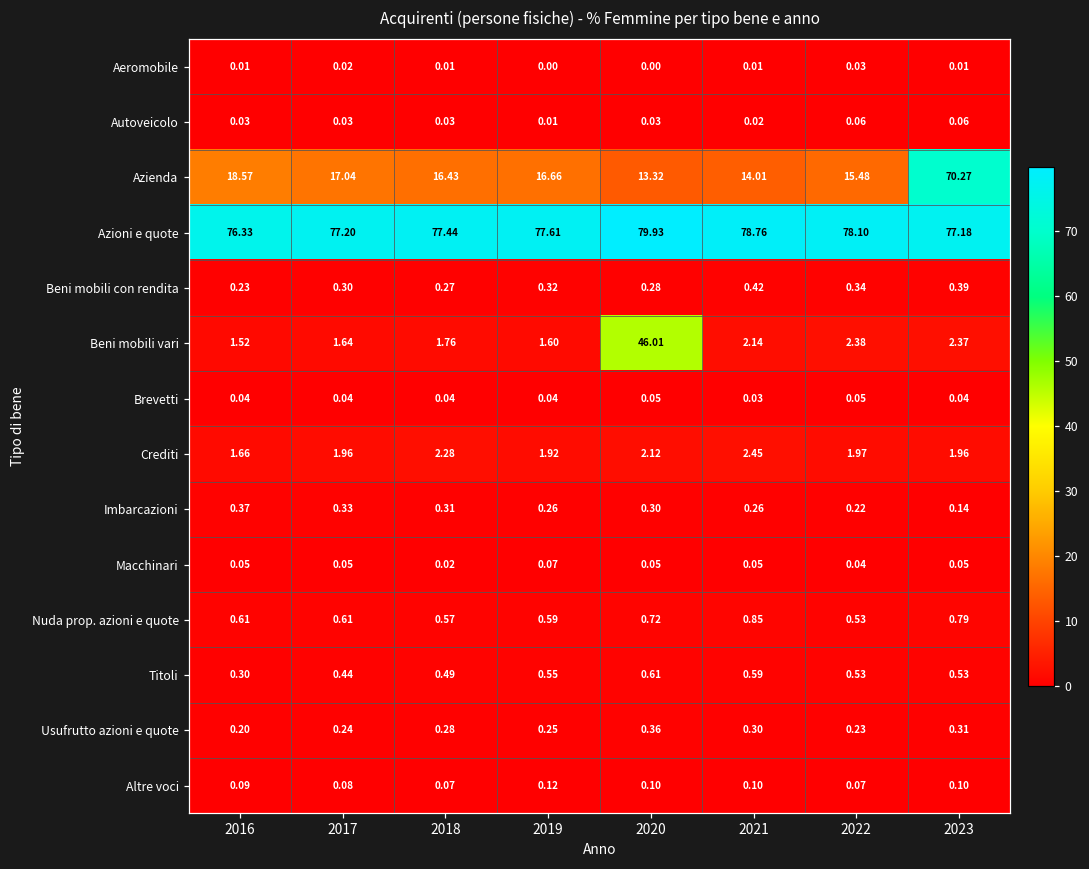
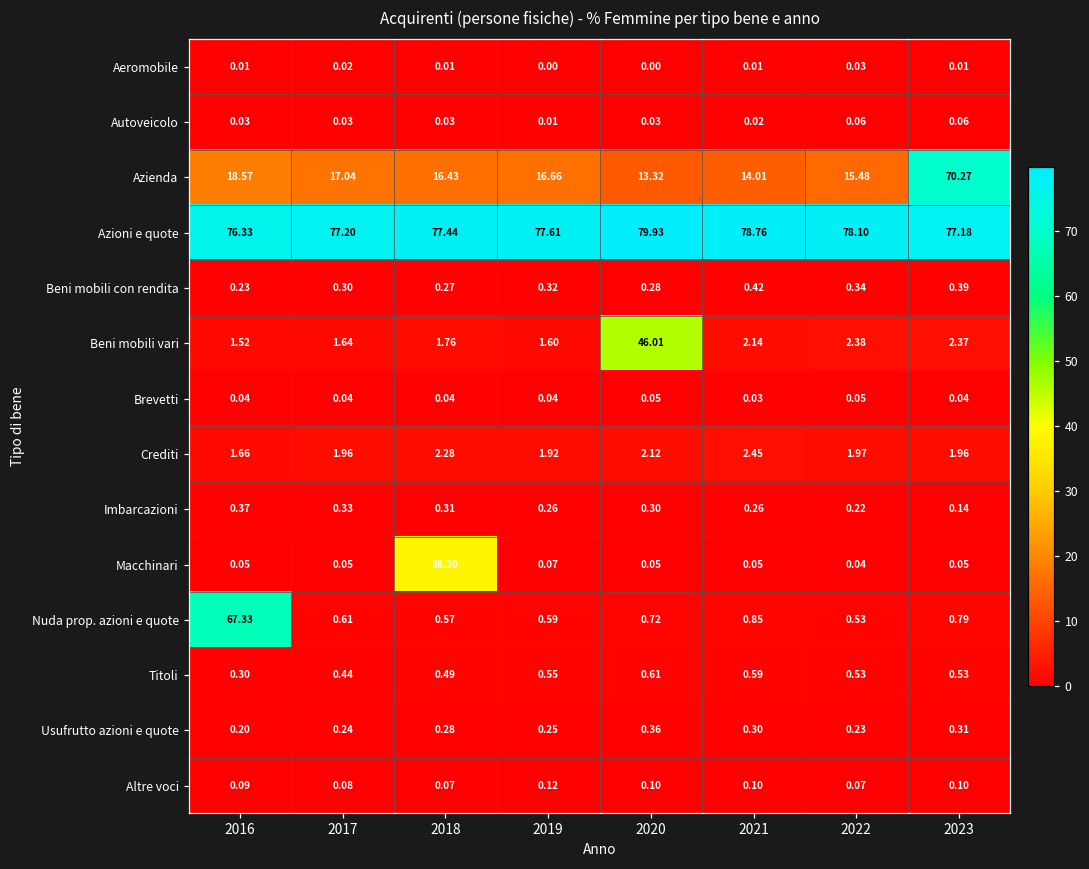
  {
    "Aeromobile": {
      "2016": 0.01,
      "2017": 0.02,
      "2018": 0.01,
      "2019": 0.00,
      "2020": 0.00,
      "2021": 0.01,
      "2022": 0.03,
      "2023": 0.01
    },
    "Autoveicolo": {
      "2016": 0.03,
      "2017": 0.03,
      "2018": 0.03,
      "2019": 0.01,
      "2020": 0.03,
      "2021": 0.02,
      "2022": 0.06,
      "2023": 0.06
    },
    "Azienda": {
      "2016": 18.57,
      "2017": 17.04,
      "2018": 16.43,
      "2019": 16.66,
      "2020": 13.32,
      "2021": 14.01,
      "2022": 15.48,
      "2023": 70.27
    },
    "Azioni e quote": {
      "2016": 76.33,
      "2017": 77.20,
      "2018": 77.44,
      "2019": 77.61,
      "2020": 79.93,
      "2021": 78.76,
      "2022": 78.10,
      "2023": 77.18
    },
    "Beni mobili con rendita": {
      "2016": 0.23,
      "2017": 0.30,
      "2018": 0.27,
      "2019": 0.32,
      "2020": 0.28,
      "2021": 0.42,
      "2022": 0.34,
      "2023": 0.39
    },
    "Beni mobili vari": {
      "2016": 1.52,
      "2017": 1.64,
      "2018": 1.76,
      "2019": 1.60,
      "2020": 46.01,
      "2021": 2.14,
      "2022": 2.38,
      "2023": 2.37
    },
    "Brevetti": {
      "2016": 0.04,
      "2017": 0.04,
      "2018": 0.04,
      "2019": 0.04,
      "2020": 0.05,
      "2021": 0.03,
      "2022": 0.05,
      "2023": 0.04
    },
    "Crediti": {
      "2016": 1.66,
      "2017": 1.96,
      "2018": 2.28,
      "2019": 1.92,
      "2020": 2.12,
      "2021": 2.45,
      "2022": 1.97,
      "2023": 1.96
    },
    "Imbarcazioni": {
      "2016": 0.37,
      "2017": 0.33,
      "2018": 0.31,
      "2019": 0.26,
      "2020": 0.30,
      "2021": 0.26,
      "2022": 0.22,
      "2023": 0.14
    },
    "Macchinari": {
      "2016": 0.05,
      "2017": 0.05,
-     "2018": 0.02,
+     "2018": 38.20,
      "2019": 0.07,
      "2020": 0.05,
      "2021": 0.05,
      "2022": 0.04,
      "2023": 0.05
    },
    "Nuda prop. azioni e quote": {
-     "2016": 0.61,
+     "2016": 67.33,
      "2017": 0.61,
      "2018": 0.57,
      "2019": 0.59,
      "2020": 0.72,
      "2021": 0.85,
      "2022": 0.53,
      "2023": 0.79
    },
    "Titoli": {
      "2016": 0.30,
      "2017": 0.44,
      "2018": 0.49,
      "2019": 0.55,
      "2020": 0.61,
      "2021": 0.59,
      "2022": 0.53,
      "2023": 0.53
    },
    "Usufrutto azioni e quote": {
      "2016": 0.20,
      "2017": 0.24,
      "2018": 0.28,
      "2019": 0.25,
      "2020": 0.36,
      "2021": 0.30,
      "2022": 0.23,
      "2023": 0.31
    },
    "Altre voci": {
      "2016": 0.09,
      "2017": 0.08,
      "2018": 0.07,
      "2019": 0.12,
      "2020": 0.10,
      "2021": 0.10,
      "2022": 0.07,
      "2023": 0.10
    }
  }
